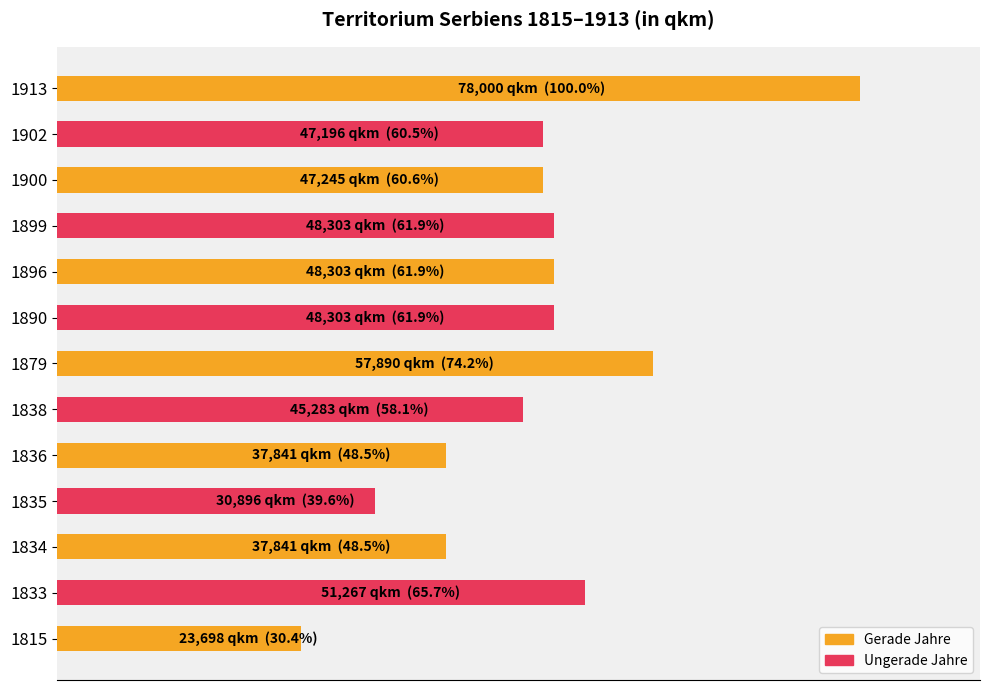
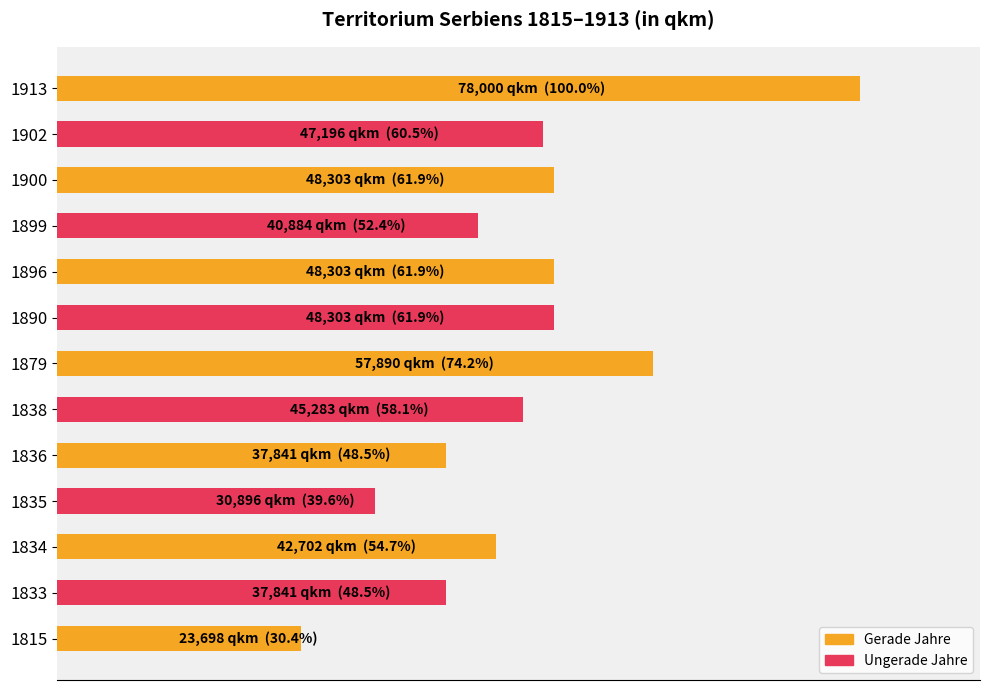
  {
    "1913": "(100.0%)",
    "1902": "(60.5%)",
-   "1900": "47,245 qkm (60.6%)",
-   "1899": "48,303 qkm (61.9%)",
+   "1900": "48,303 qkm (61.9%)",
+   "1899": "40,884 qkm (52.4%)",
    "1896": "(61.9%)",
    "1890": "(61.9%)",
    "1879": "(74.2%)",
    "1838": "(58.1%)",
    "1836": "(48.5%)",
    "1835": "(39.6%)",
-   "1834": "37,841 qkm (48.5%)",
-   "1833": "51,267 qkm (65.7%)",
+   "1834": "42,702 qkm (54.7%)",
+   "1833": "37,841 qkm (48.5%)",
    "1815": "(30.4%)"
  }
